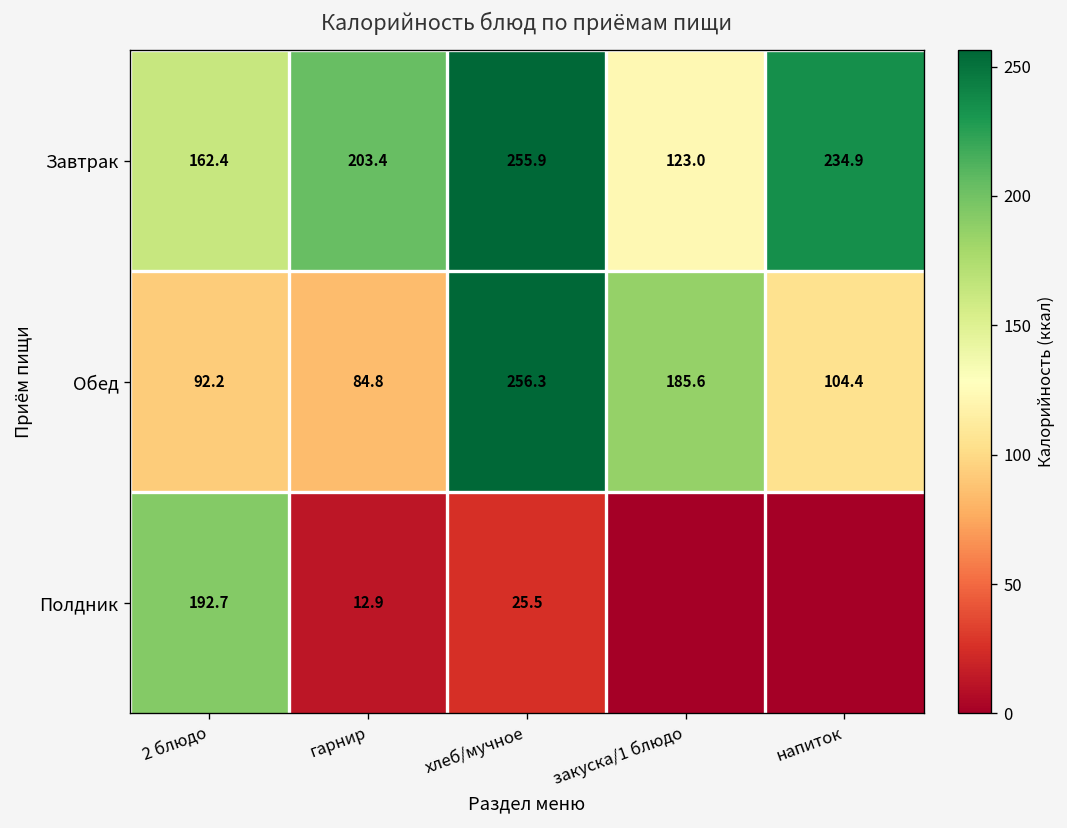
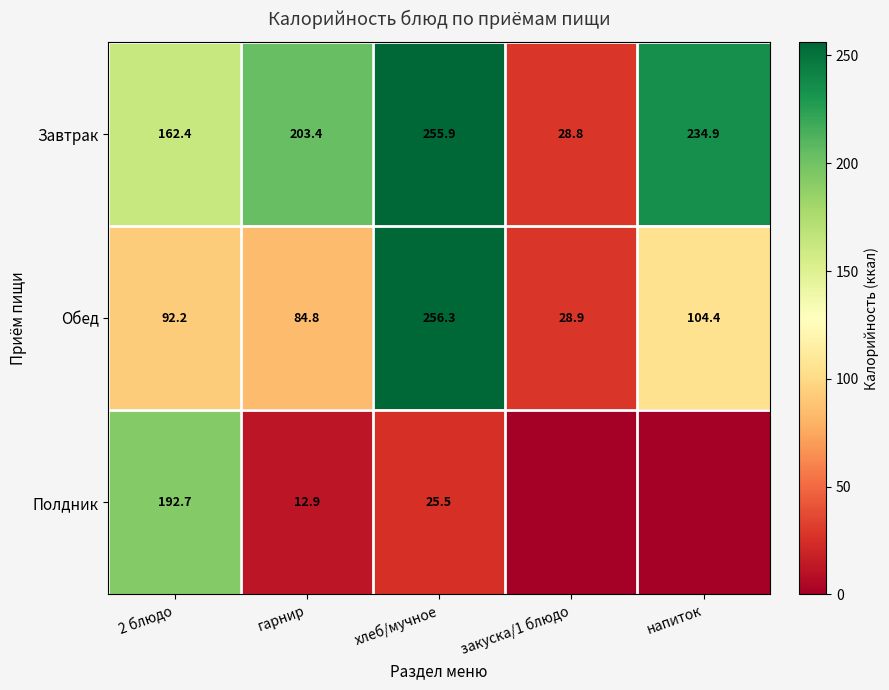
  {
    "Завтрак": {
      "2 блюдо": 162.4,
      "гарнир": 203.4,
      "хлеб/мучное": 255.9,
-     "закуска/1 блюдо": 123.0,
+     "закуска/1 блюдо": 28.8,
      "напиток": 234.9
    },
    "Обед": {
      "2 блюдо": 92.2,
      "гарнир": 84.8,
      "хлеб/мучное": 256.3,
-     "закуска/1 блюдо": 185.6,
+     "закуска/1 блюдо": 28.9,
      "напиток": 104.4
    },
    "Полдник": {
      "2 блюдо": 192.7,
      "гарнир": 12.9,
      "хлеб/мучное": 25.5
    }
  }
